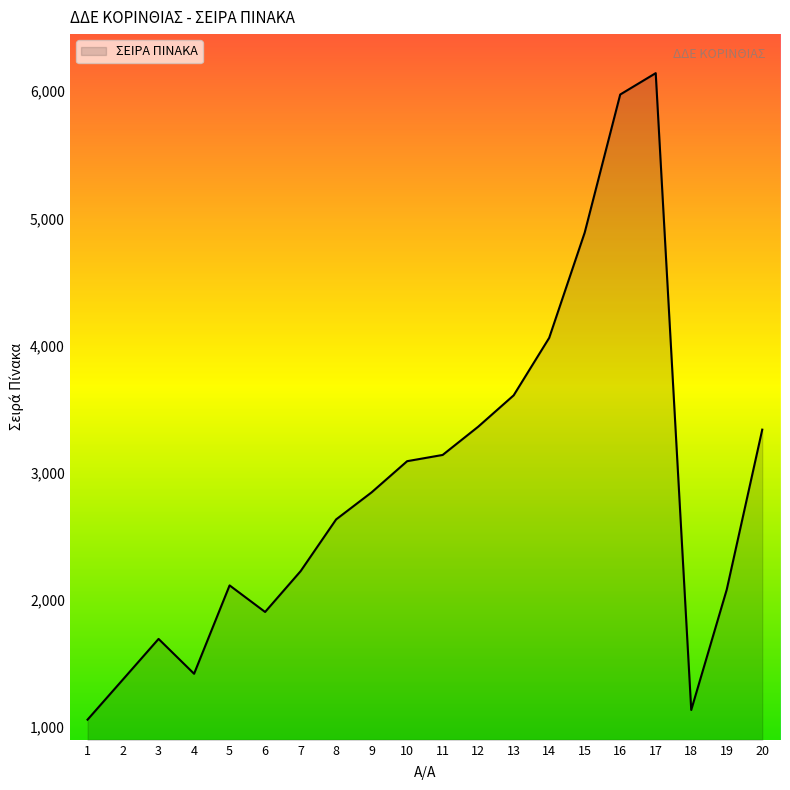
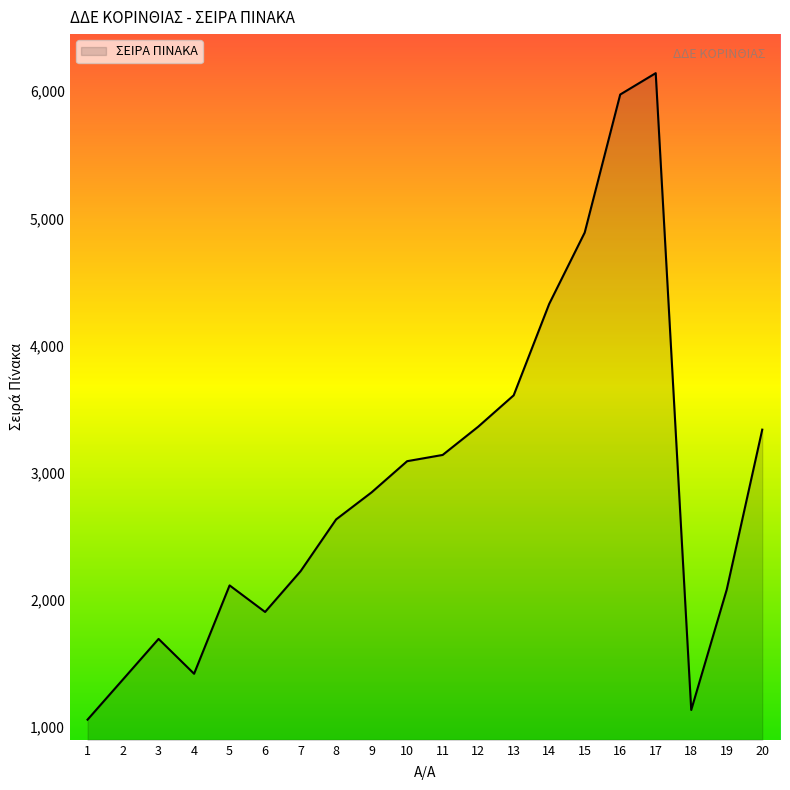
  {
    "1": "1,060",
    "2": "1,370",
    "3": "1,690",
    "4": "1,420",
    "5": "2,110",
    "6": "1,900",
    "7": "2,230",
    "8": "2,630",
    "9": "2,850",
    "10": "3,090",
    "11": "3,140",
    "12": "3,360",
    "13": "3,610",
-   "14": "4,060",
+   "14": "4,330",
    "15": "4,890",
    "16": "5,970",
    "17": "6,140",
    "18": "1,130",
    "19": "2,080",
    "20": "3,340"
  }
